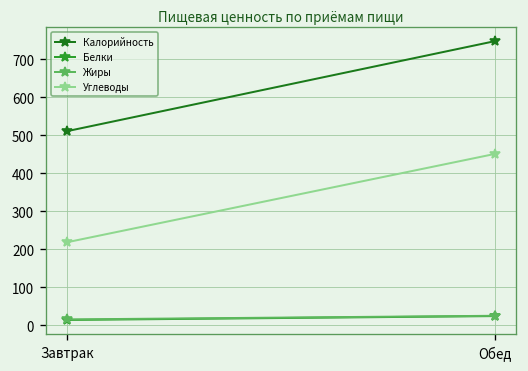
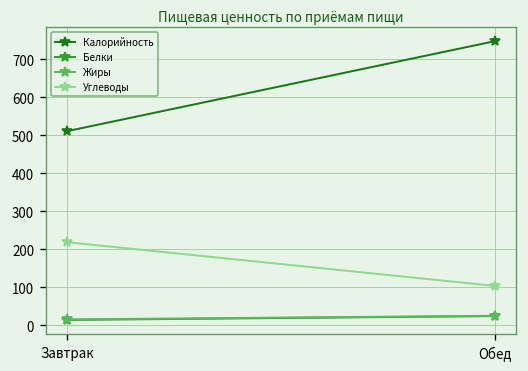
  {
    "Углеводы": {
      "Завтрак": 220,
-     "Обед": 450
+     "Обед": 100
    }
  }
